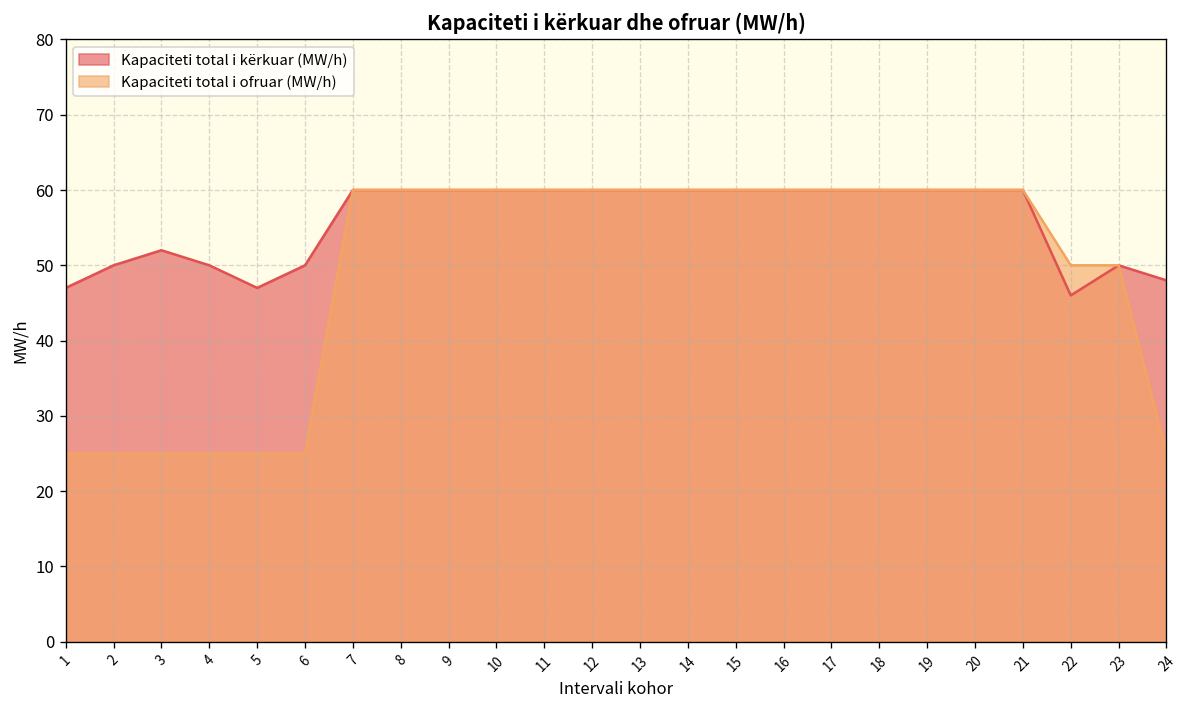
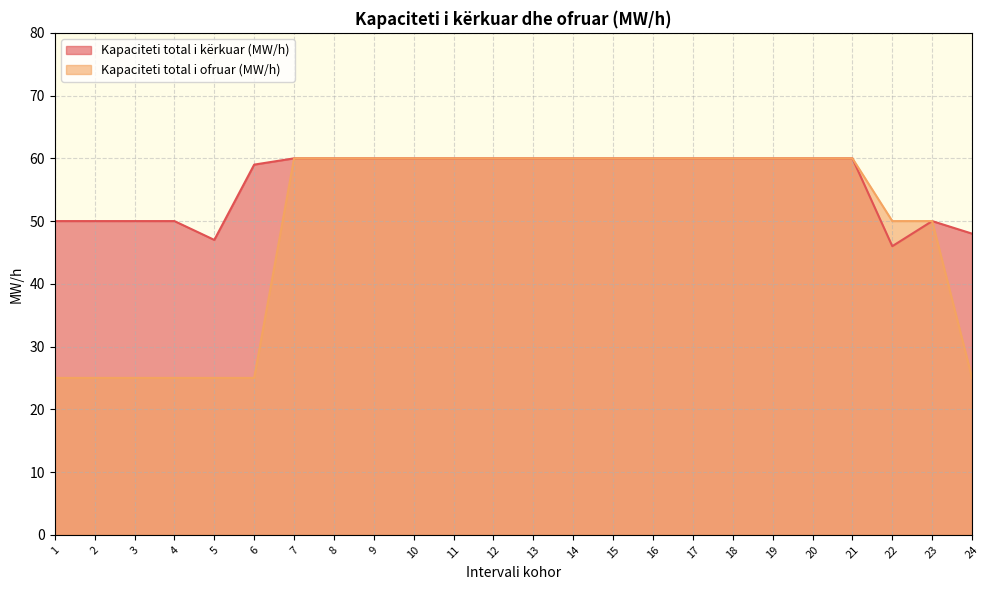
  {
    "Kapaciteti total i kërkuar (MW/h)": {
-     "1": 47,
+     "1": 50,
      "2": 50,
-     "3": 52,
+     "3": 50,
      "4": 50,
      "5": 47,
-     "6": 50,
+     "6": 59,
      "22": 46,
      "24": 48
    },
    "Kapaciteti total i ofruar (MW/h)": {
      "1": 25,
      "2": 25,
      "3": 25,
      "4": 25,
      "5": 25,
      "6": 25,
      "22": 50,
      "24": 25
    }
  }
